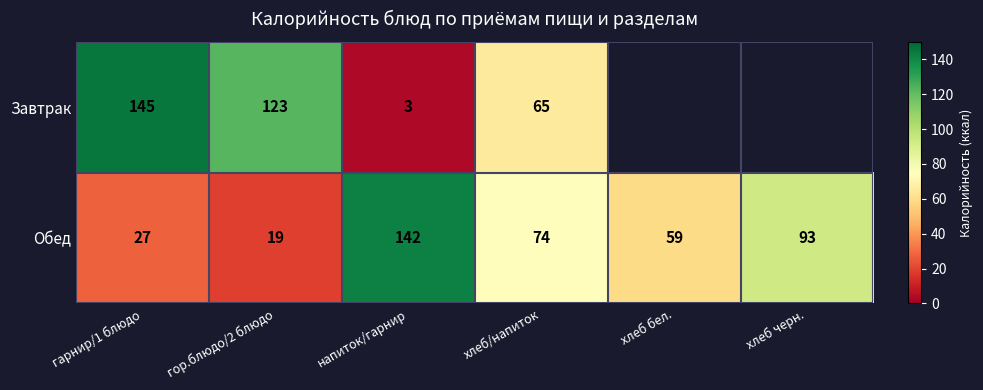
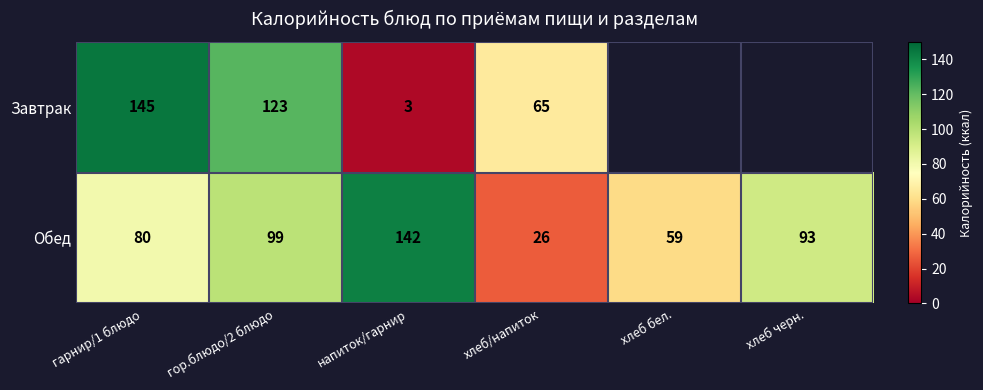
  {
    "Завтрак": {
      "гарнир/1 блюдо": 145,
      "гор.блюдо/2 блюдо": 123,
      "напиток/гарнир": 3,
      "хлеб/напиток": 65
    },
    "Обед": {
-     "гарнир/1 блюдо": 27,
-     "гор.блюдо/2 блюдо": 19,
+     "гарнир/1 блюдо": 80,
+     "гор.блюдо/2 блюдо": 99,
      "напиток/гарнир": 142,
-     "хлеб/напиток": 74,
+     "хлеб/напиток": 26,
      "хлеб бел.": 59,
      "хлеб черн.": 93
    }
  }
